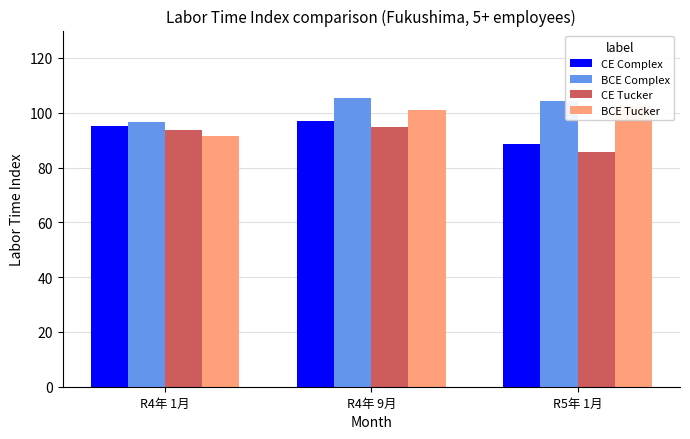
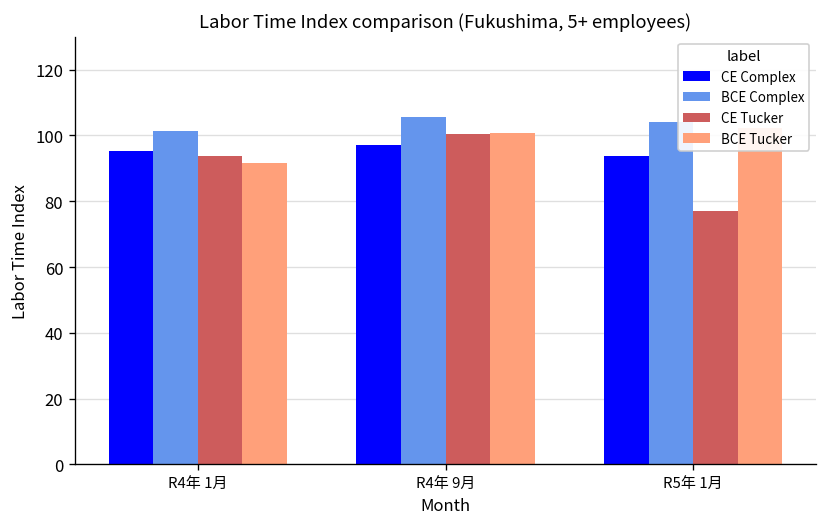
  {
    "CE Complex": {
      "R4年 1月": 95,
      "R4年 9月": 97,
-     "R5年 1月": 89
+     "R5年 1月": 94
    },
    "BCE Complex": {
-     "R4年 1月": 97,
+     "R4年 1月": 102,
      "R4年 9月": 106,
      "R5年 1月": 104
    },
    "CE Tucker": {
      "R4年 1月": 94,
-     "R4年 9月": 95,
-     "R5年 1月": 86
+     "R4年 9月": 101,
+     "R5年 1月": 77
    },
    "BCE Tucker": {
      "R4年 1月": 92,
      "R4年 9月": 101
    }
  }
